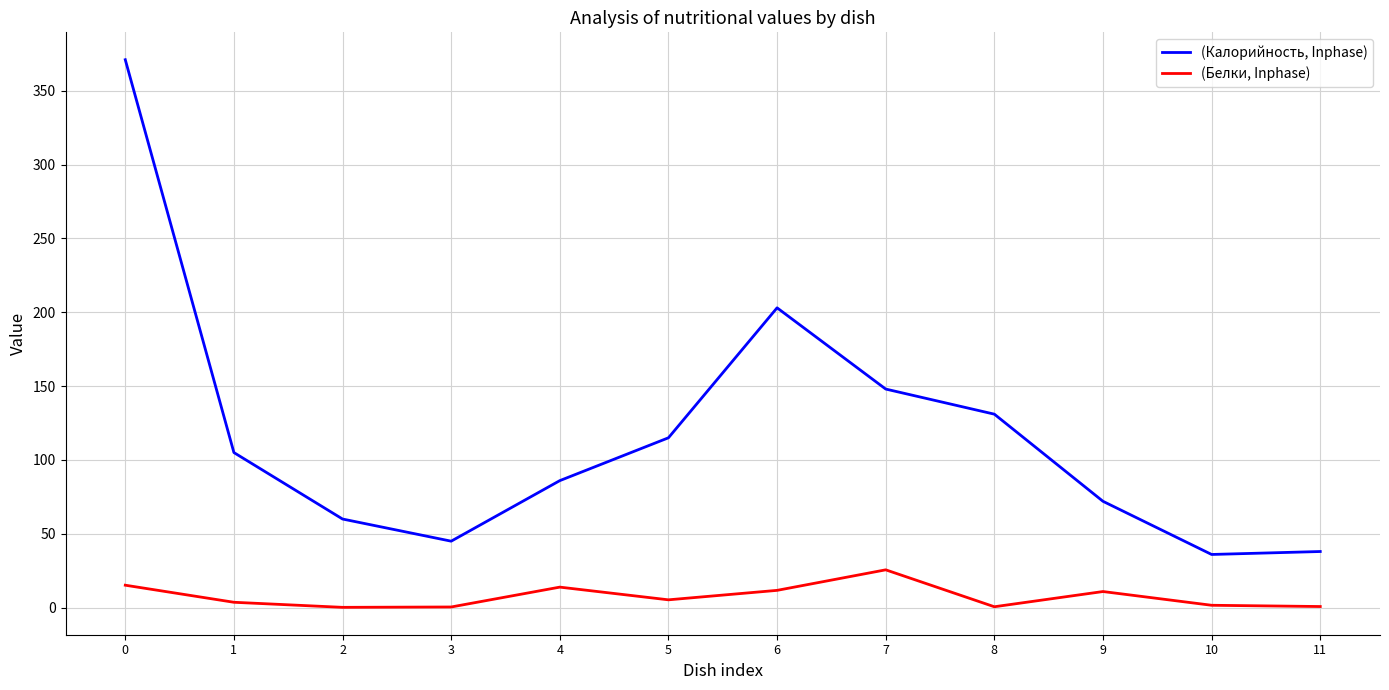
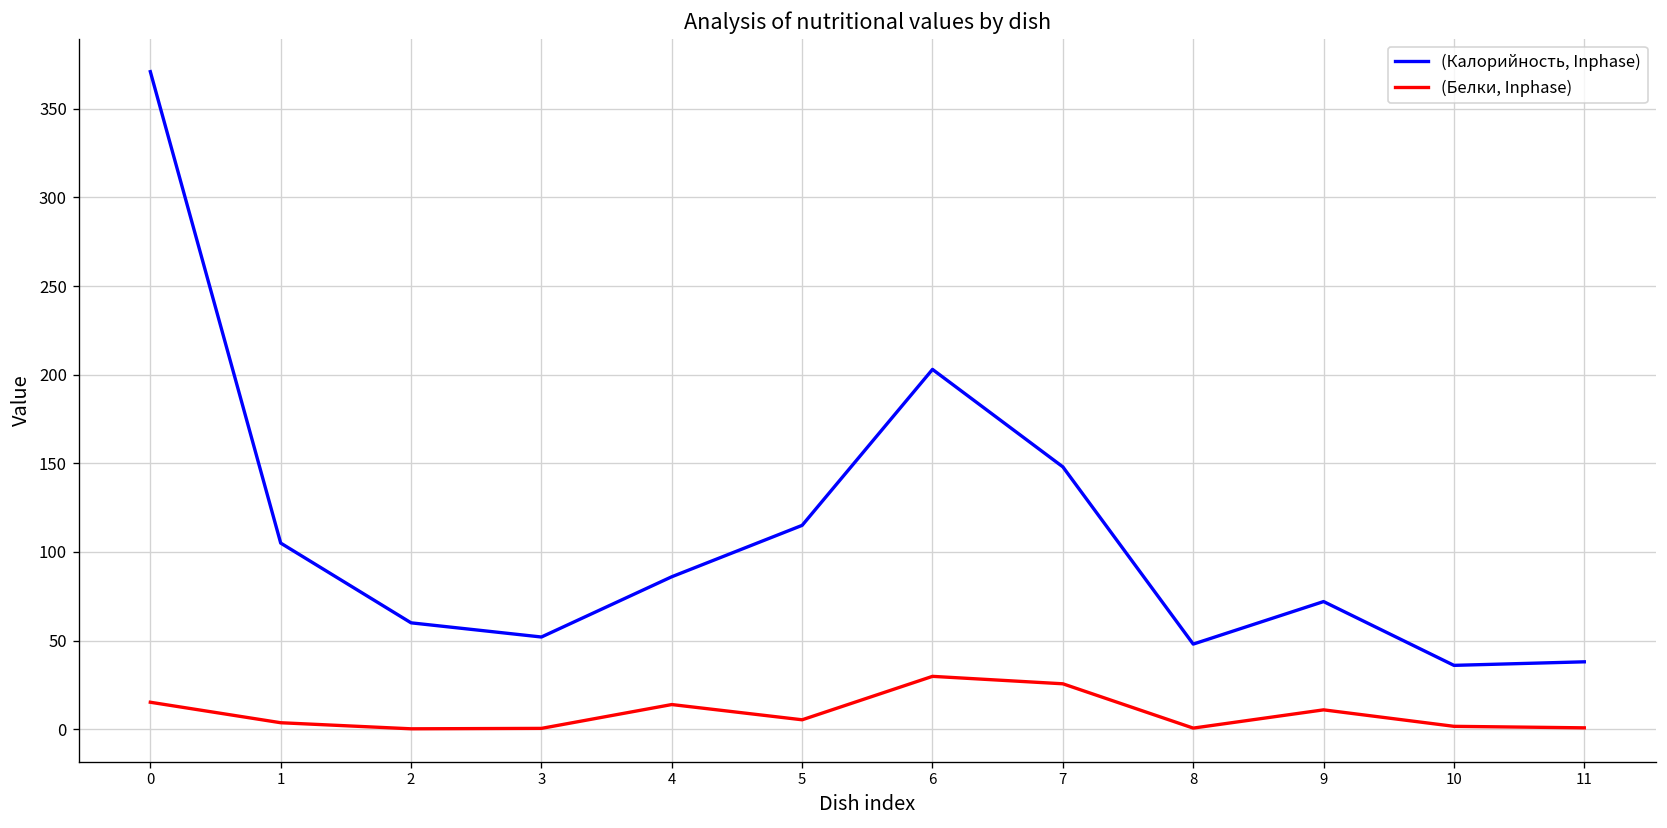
  {
    "(Калорийность, Inphase)": {
      "0": 371,
      "1": 105,
      "2": 60,
-     "3": 45,
+     "3": 52,
      "4": 86,
      "5": 115,
      "6": 203,
      "7": 148,
-     "8": 131,
+     "8": 48,
      "9": 72,
      "10": 36,
      "11": 38
    },
    "(Белки, Inphase)": {
      "0": 15,
      "1": 4,
      "2": 0,
      "3": 0,
      "4": 14,
      "5": 5,
-     "6": 12,
+     "6": 30,
      "7": 26,
      "8": 1,
      "9": 11,
      "10": 2,
      "11": 1
    }
  }
